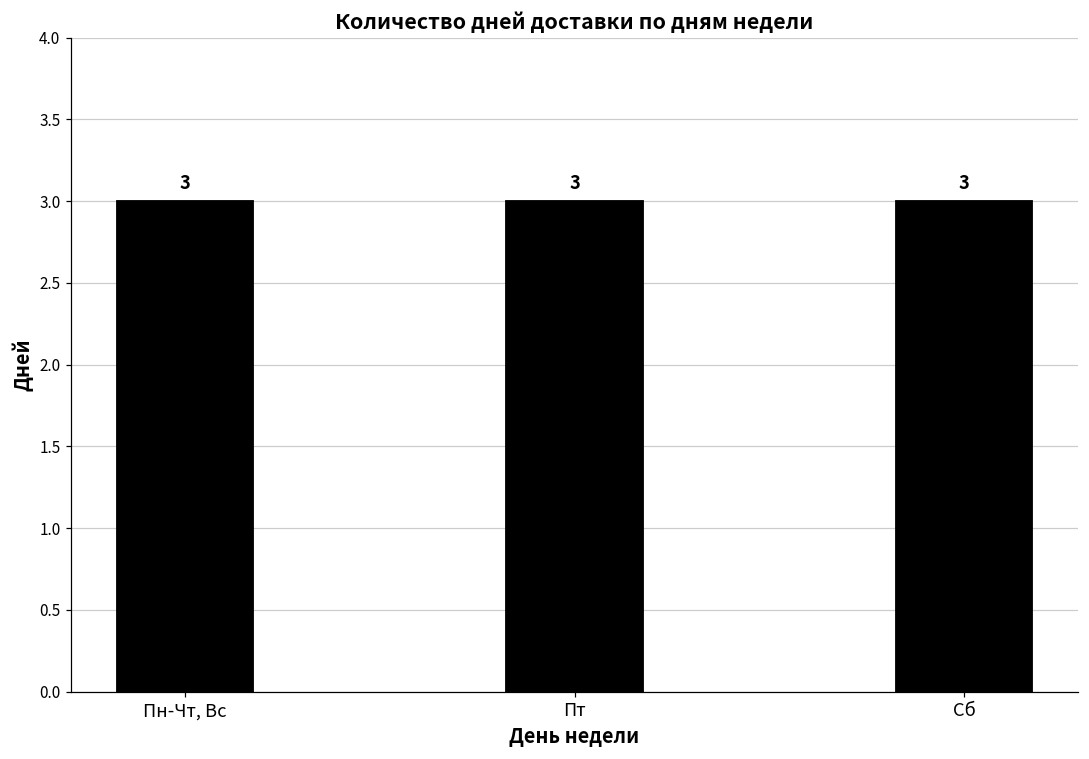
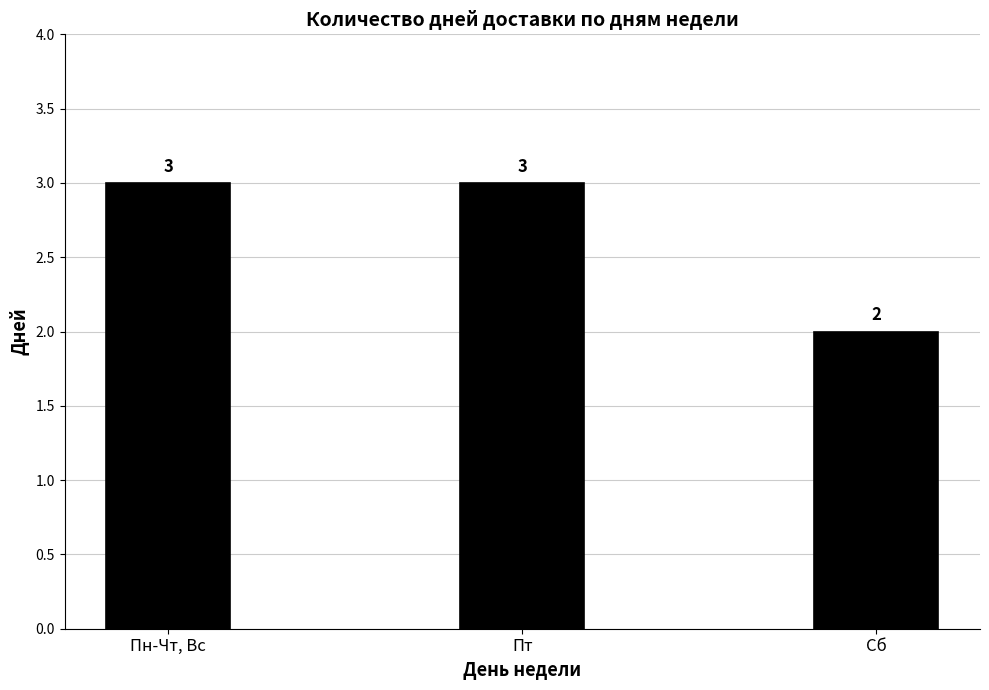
  {
    "Пн-Чт, Вс": 3,
    "Пт": 3,
-   "Сб": 3
+   "Сб": 2
  }
